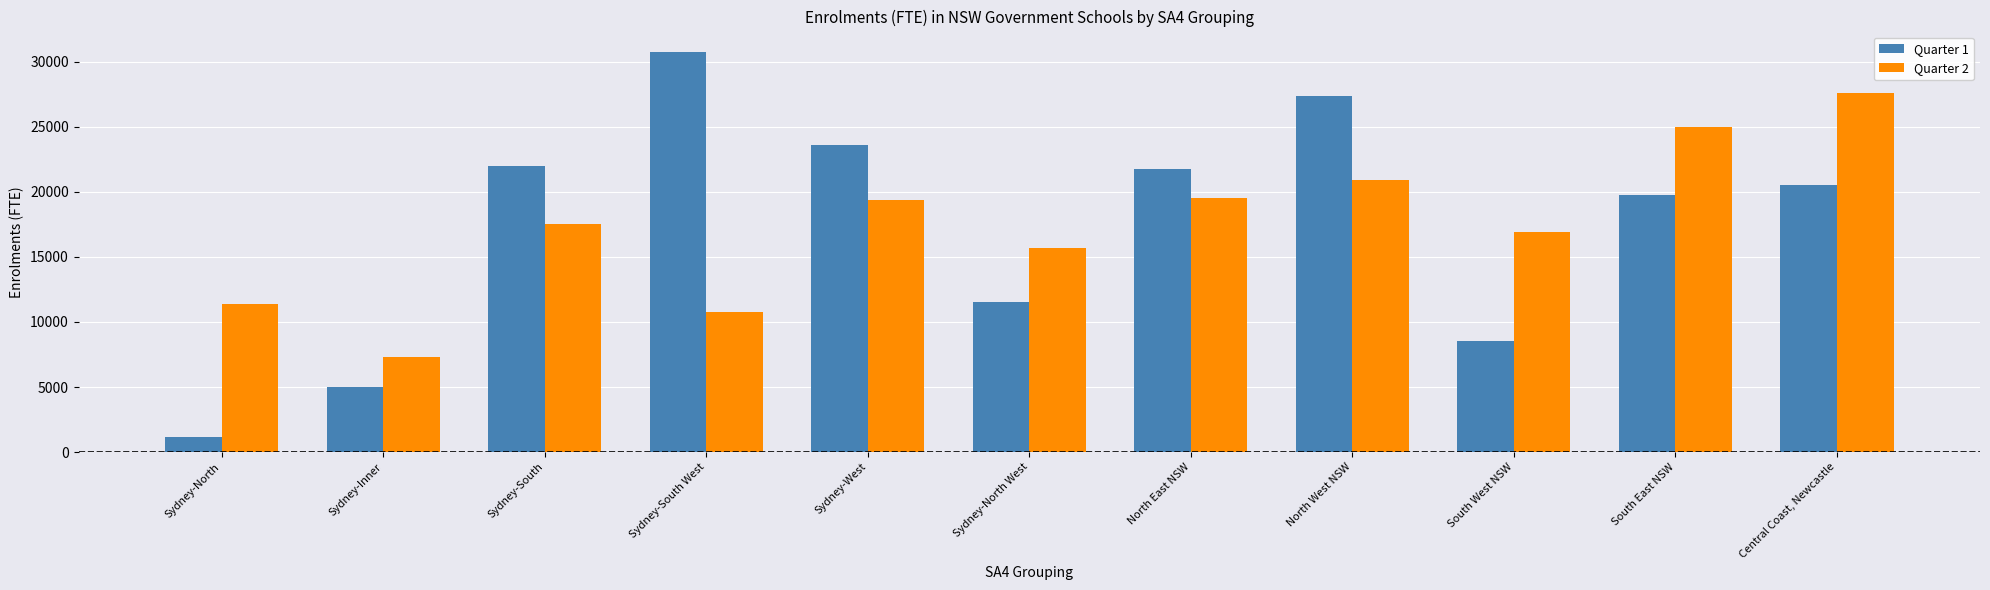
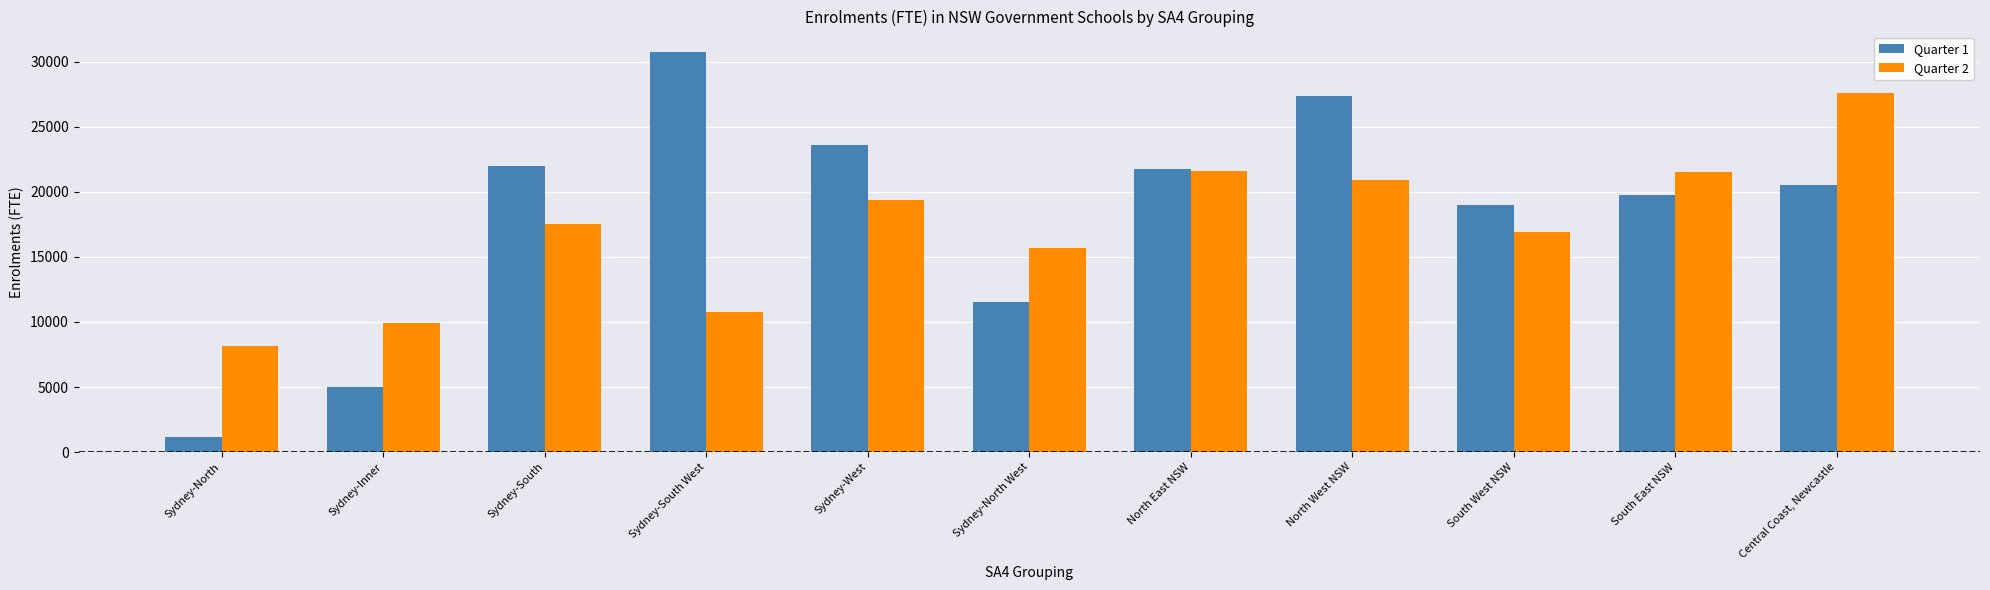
  {
    "Quarter 1": {
      "Sydney-North": 1200,
      "Sydney-Inner": 5000,
      "Sydney-South": 22000,
      "Sydney-South West": 30800,
      "Sydney-West": 23600,
      "Sydney-North West": 11500,
      "North East NSW": 21800,
      "North West NSW": 27400,
-     "South West NSW": 8600,
+     "South West NSW": 19000,
      "South East NSW": 19700,
      "Central Coast, Newcastle": 20500
    },
    "Quarter 2": {
-     "Sydney-North": 11400,
-     "Sydney-Inner": 7300,
+     "Sydney-North": 8100,
+     "Sydney-Inner": 10000,
      "Sydney-South": 17500,
      "Sydney-South West": 10700,
      "Sydney-West": 19400,
      "Sydney-North West": 15700,
-     "North East NSW": 19500,
+     "North East NSW": 21600,
      "North West NSW": 20900,
      "South West NSW": 16900,
-     "South East NSW": 25000,
+     "South East NSW": 21500,
      "Central Coast, Newcastle": 27600
    }
  }
